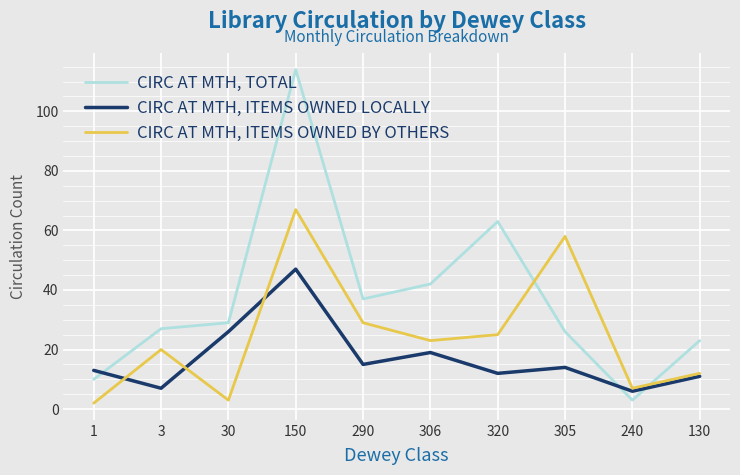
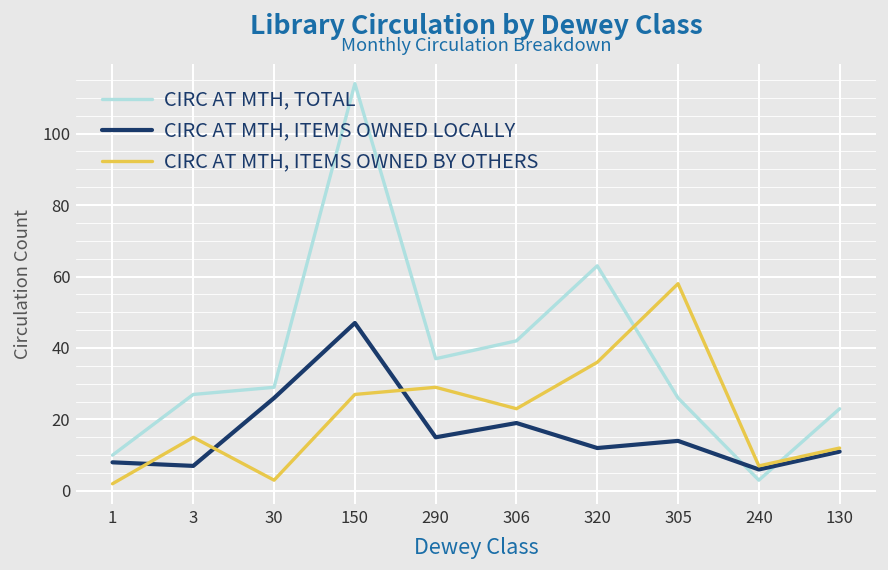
  {
    "CIRC AT MTH, TOTAL": {
      "1": 10,
      "3": 27,
      "30": 29,
      "150": 114,
      "290": 37,
      "306": 42,
      "320": 63,
      "305": 26,
      "240": 3,
      "130": 23
    },
    "CIRC AT MTH, ITEMS OWNED LOCALLY": {
-     "1": 13,
+     "1": 8,
      "3": 7,
      "30": 26,
      "150": 47,
      "290": 15,
      "306": 19,
      "320": 12,
      "305": 14,
      "240": 6,
      "130": 11
    },
    "CIRC AT MTH, ITEMS OWNED BY OTHERS": {
      "1": 2,
-     "3": 20,
+     "3": 15,
      "30": 3,
-     "150": 67,
+     "150": 27,
      "290": 29,
      "306": 23,
-     "320": 25,
+     "320": 36,
      "305": 58,
      "240": 7,
      "130": 12
    }
  }
